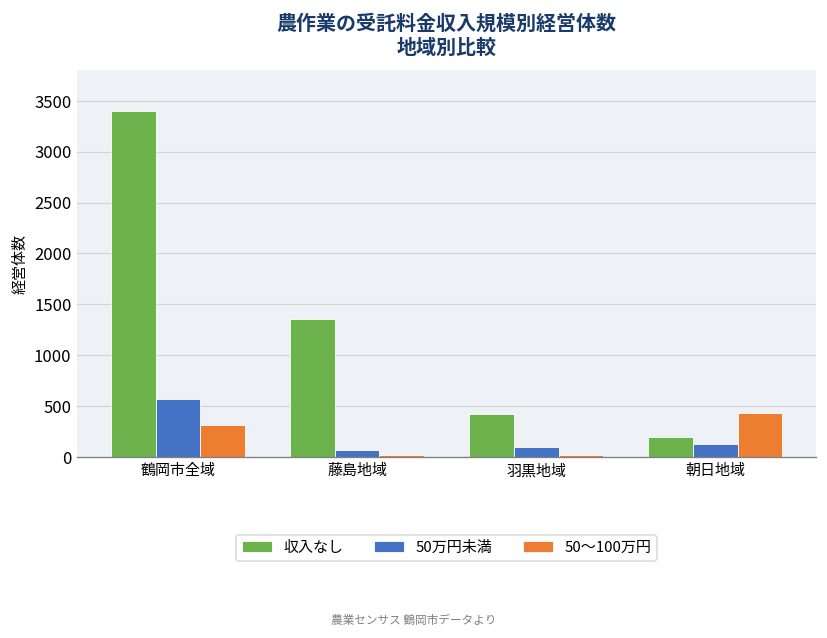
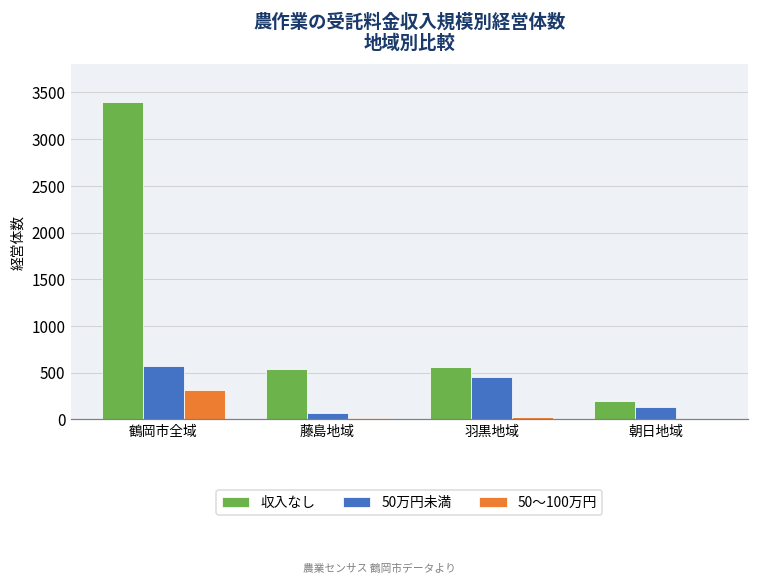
  {
    "収入なし": {
      "鶴岡市全域": 3400,
-     "藤島地域": 1400,
-     "羽黒地域": 400,
+     "藤島地域": 500,
+     "羽黒地域": 600,
      "朝日地域": 200
    },
    "50万円未満": {
      "鶴岡市全域": 600,
      "藤島地域": 100,
-     "羽黒地域": 100,
+     "羽黒地域": 500,
      "朝日地域": 100
    },
    "50～100万円": {
      "鶴岡市全域": 300,
-     "朝日地域": 400
+     "朝日地域": 0
    }
  }
